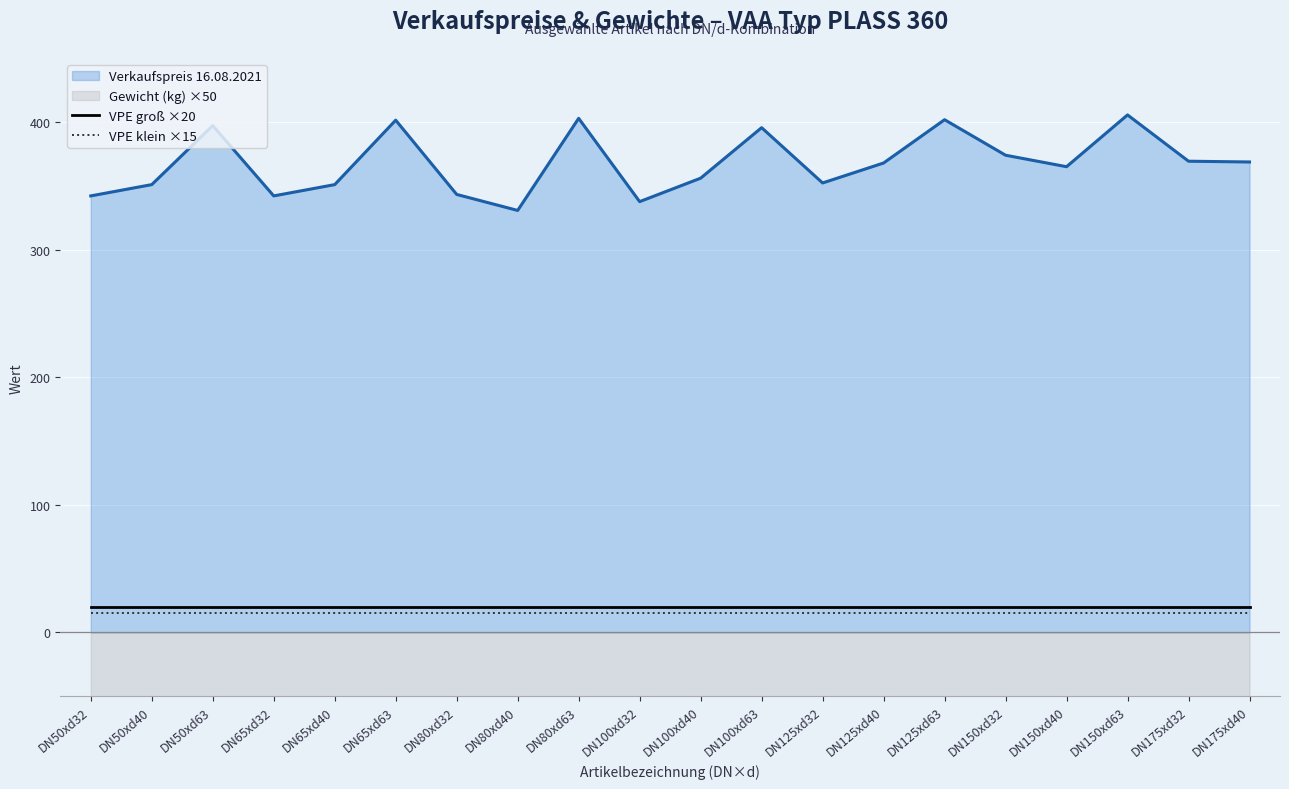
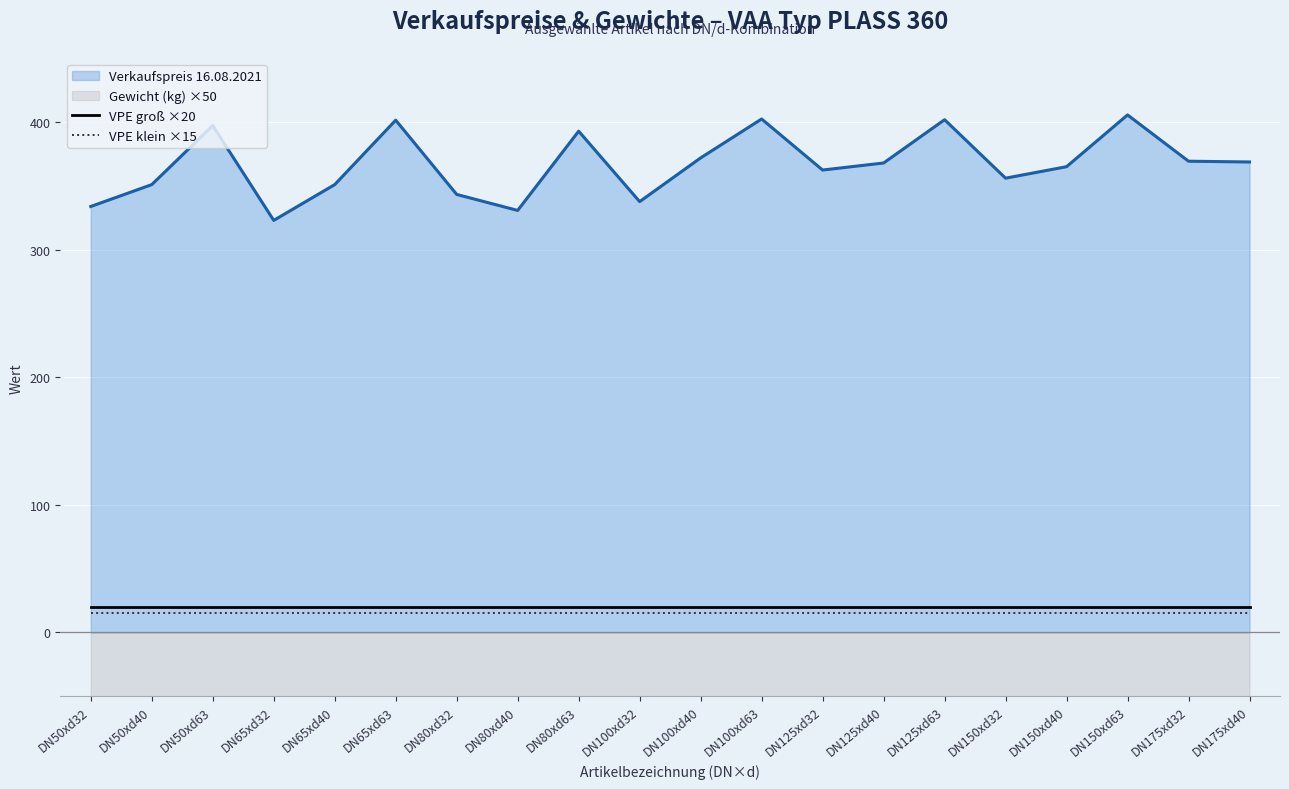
  {
    "Verkaufspreis 16.08.2021": {
-     "DN50xd32": 342,
+     "DN50xd32": 334,
      "DN50xd40": 351,
-     "DN65xd32": 342,
+     "DN65xd32": 323,
      "DN65xd40": 351,
      "DN65xd63": 402,
      "DN80xd32": 343,
      "DN80xd40": 331,
-     "DN80xd63": 403,
+     "DN80xd63": 393,
      "DN100xd32": 338,
-     "DN100xd40": 356,
-     "DN100xd63": 396,
-     "DN125xd32": 352,
+     "DN100xd40": 372,
+     "DN100xd63": 403,
+     "DN125xd32": 363,
      "DN125xd40": 368,
      "DN125xd63": 402,
-     "DN150xd32": 374,
+     "DN150xd32": 356,
      "DN150xd40": 365,
      "DN150xd63": 406,
      "DN175xd32": 370,
      "DN175xd40": 369
    },
    "VPE groß ×20": {
      "DN50xd32": 20,
      "DN50xd40": 20,
      "DN50xd63": 20,
      "DN65xd32": 20,
      "DN65xd40": 20,
      "DN65xd63": 20,
      "DN80xd32": 20,
      "DN80xd40": 20,
      "DN80xd63": 20,
      "DN100xd32": 20,
      "DN100xd40": 20,
      "DN100xd63": 20,
      "DN125xd32": 20,
      "DN125xd40": 20,
      "DN125xd63": 20,
      "DN150xd32": 20,
      "DN150xd40": 20,
      "DN150xd63": 20,
      "DN175xd32": 20,
      "DN175xd40": 20
    }
  }
